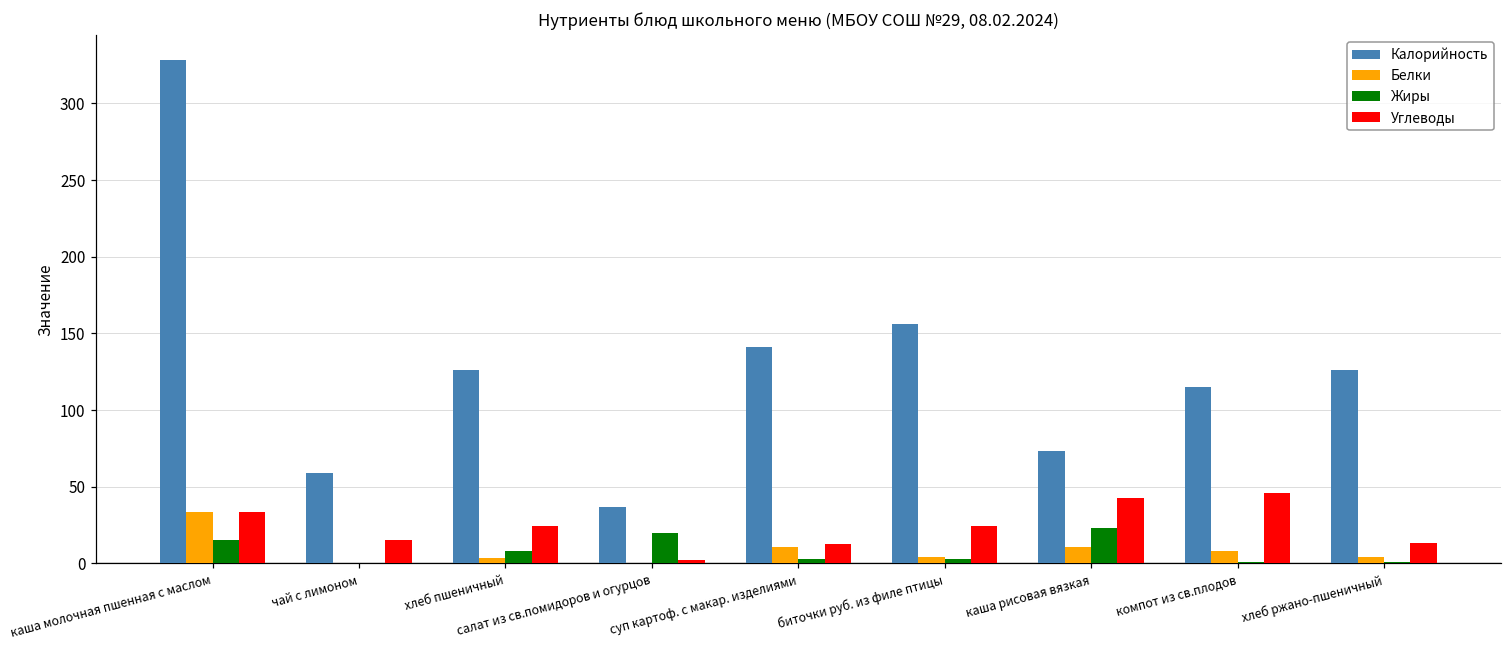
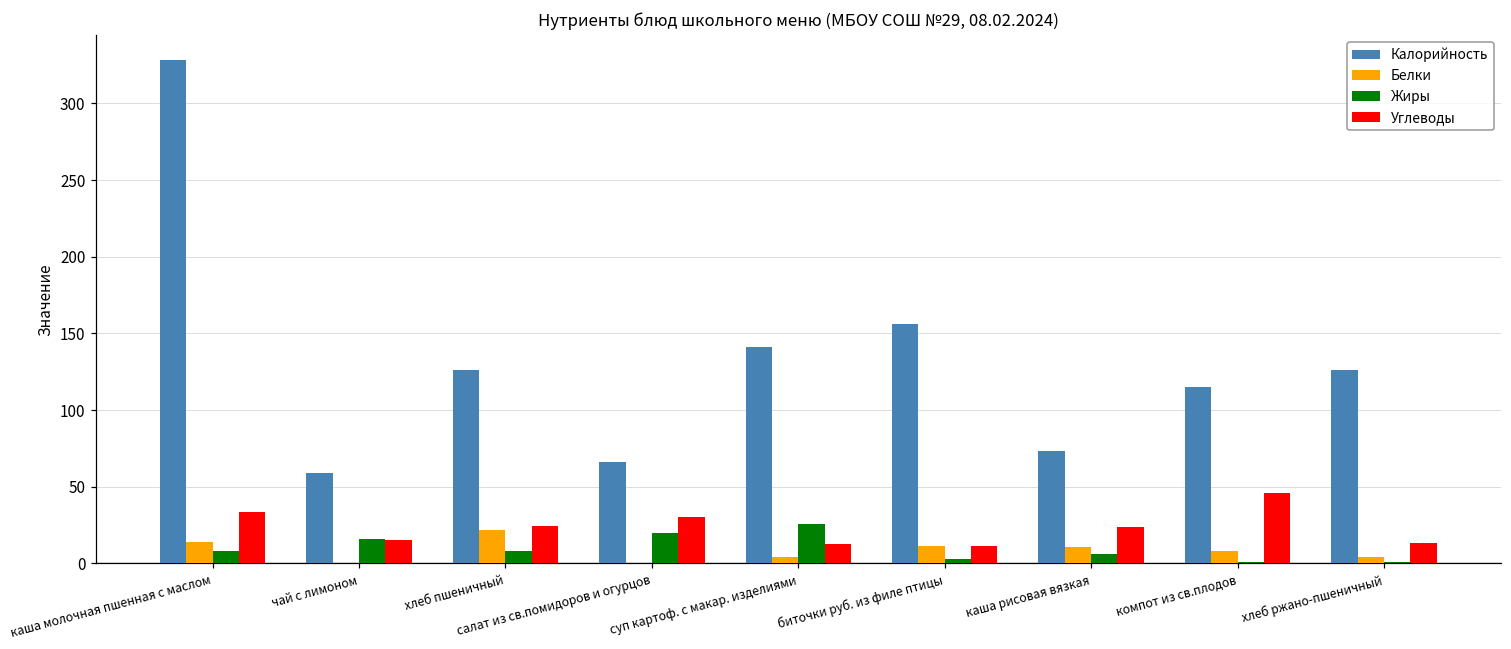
  {
    "Калорийность": {
      "каша молочная пшенная с маслом": 328,
      "чай с лимоном": 59,
      "хлеб пшеничный": 126,
-     "салат из св.помидоров и огурцов": 37,
+     "салат из св.помидоров и огурцов": 66,
      "суп картоф. с макар. изделиями": 141,
      "биточки руб. из филе птицы": 156,
      "каша рисовая вязкая": 73,
      "компот из св.плодов": 115,
      "хлеб ржано-пшеничный": 126
    },
    "Белки": {
-     "каша молочная пшенная с маслом": 33,
-     "хлеб пшеничный": 4,
-     "суп картоф. с макар. изделиями": 10,
-     "биточки руб. из филе птицы": 4,
+     "каша молочная пшенная с маслом": 14,
+     "хлеб пшеничный": 22,
+     "суп картоф. с макар. изделиями": 4,
+     "биточки руб. из филе птицы": 12,
      "каша рисовая вязкая": 11,
      "компот из св.плодов": 8,
      "хлеб ржано-пшеничный": 5
    },
    "Жиры": {
-     "каша молочная пшенная с маслом": 15,
-     "чай с лимоном": 0,
+     "каша молочная пшенная с маслом": 8,
+     "чай с лимоном": 16,
      "хлеб пшеничный": 8,
      "салат из св.помидоров и огурцов": 20,
-     "суп картоф. с макар. изделиями": 3,
+     "суп картоф. с макар. изделиями": 25,
      "биточки руб. из филе птицы": 3,
-     "каша рисовая вязкая": 23
+     "каша рисовая вязкая": 6
    },
    "Углеводы": {
      "каша молочная пшенная с маслом": 34,
      "чай с лимоном": 15,
      "хлеб пшеничный": 24,
-     "салат из св.помидоров и огурцов": 2,
+     "салат из св.помидоров и огурцов": 30,
      "суп картоф. с макар. изделиями": 13,
-     "биточки руб. из филе птицы": 24,
-     "каша рисовая вязкая": 43,
+     "биточки руб. из филе птицы": 11,
+     "каша рисовая вязкая": 24,
      "компот из св.плодов": 46,
      "хлеб ржано-пшеничный": 14
    }
  }
